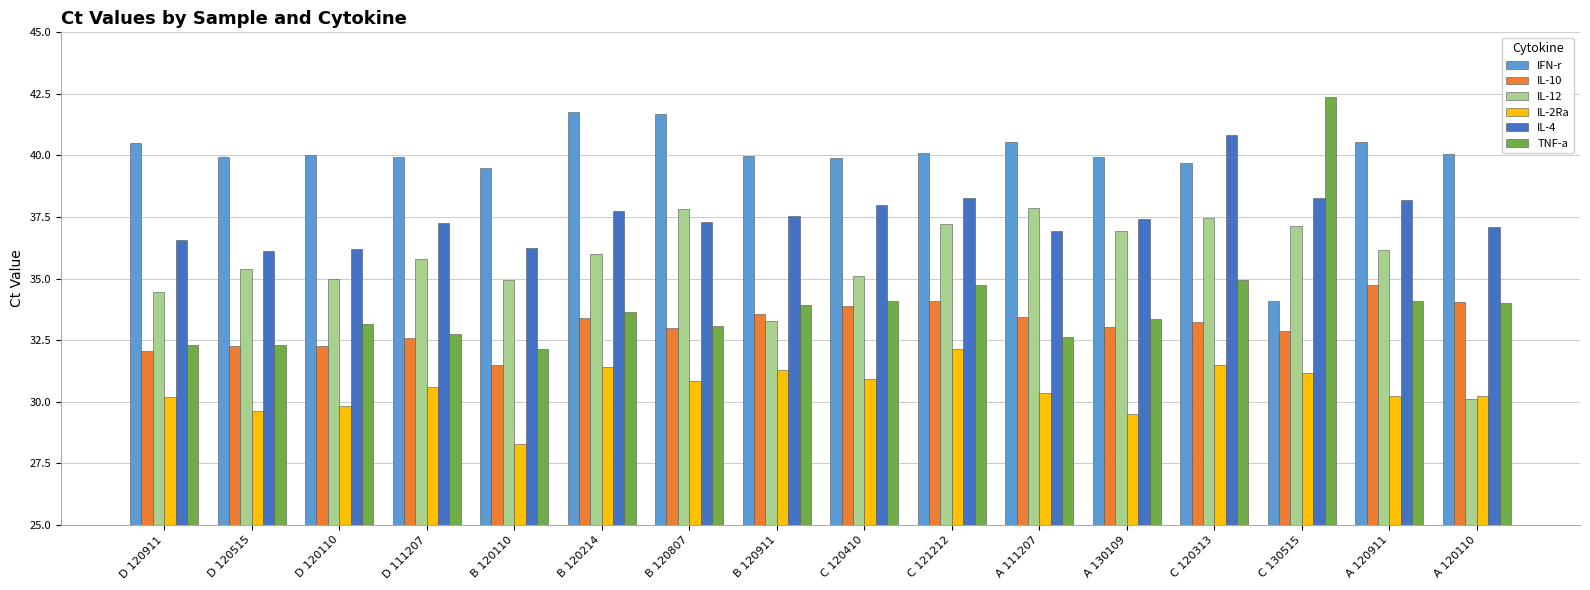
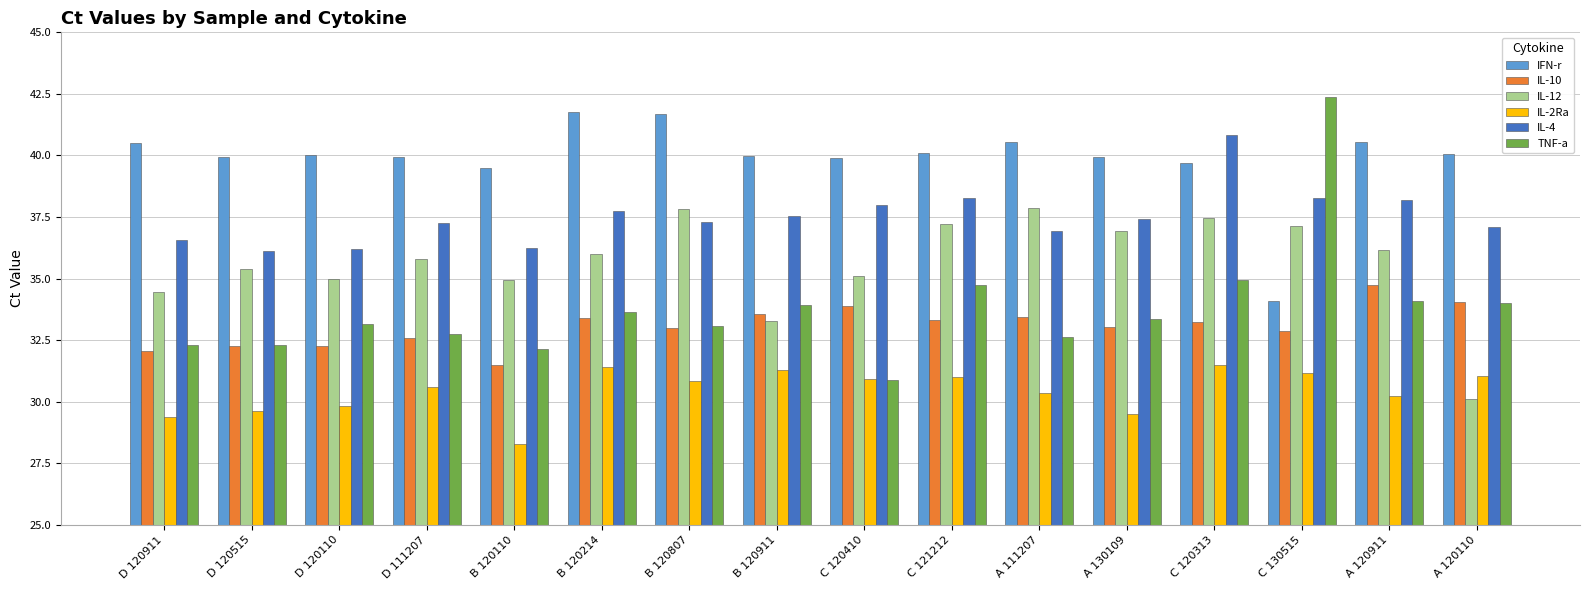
  {
    "IL-10": {
      "D 120911": 32.1,
      "D 120515": 32.3,
      "D 120110": 32.3,
      "D 111207": 32.6,
      "B 120110": 31.5,
      "B 120214": 33.4,
      "B 120807": 33.0,
      "B 120911": 33.6,
      "C 120410": 33.9,
-     "C 121212": 34.1,
+     "C 121212": 33.3,
      "A 111207": 33.4,
      "A 130109": 33.0,
      "C 120313": 33.2,
      "C 130515": 32.9,
      "A 120911": 34.7,
      "A 120110": 34.0
    },
    "IL-12": {
      "D 120911": 34.5,
      "D 120515": 35.4,
      "D 120110": 35.0,
      "D 111207": 35.8,
      "B 120110": 34.9,
      "B 120214": 36.0,
      "B 120807": 37.8,
      "B 120911": 33.3,
      "C 120410": 35.1,
      "C 121212": 37.2,
      "A 111207": 37.9,
      "A 130109": 36.9,
      "C 120313": 37.5,
      "C 130515": 37.1,
      "A 120911": 36.2,
      "A 120110": 30.1
    },
    "IL-2Ra": {
-     "D 120911": 30.2,
+     "D 120911": 29.4,
      "D 120515": 29.6,
      "D 120110": 29.8,
      "D 111207": 30.6,
      "B 120110": 28.3,
      "B 120214": 31.4,
      "B 120807": 30.9,
      "B 120911": 31.3,
      "C 120410": 30.9,
-     "C 121212": 32.1,
+     "C 121212": 31.0,
      "A 111207": 30.4,
      "A 130109": 29.5,
      "C 120313": 31.5,
      "C 130515": 31.1,
      "A 120911": 30.2,
-     "A 120110": 30.2
+     "A 120110": 31.1
    },
    "TNF-a": {
      "D 120911": 32.3,
      "D 120515": 32.3,
      "D 120110": 33.2,
      "D 111207": 32.7,
      "B 120110": 32.1,
      "B 120214": 33.6,
      "B 120807": 33.1,
      "B 120911": 33.9,
-     "C 120410": 34.1,
+     "C 120410": 30.9,
      "C 121212": 34.7,
      "A 111207": 32.6,
      "A 130109": 33.3,
      "C 120313": 34.9,
      "C 130515": 42.4,
      "A 120911": 34.1,
      "A 120110": 34.0
    }
  }
